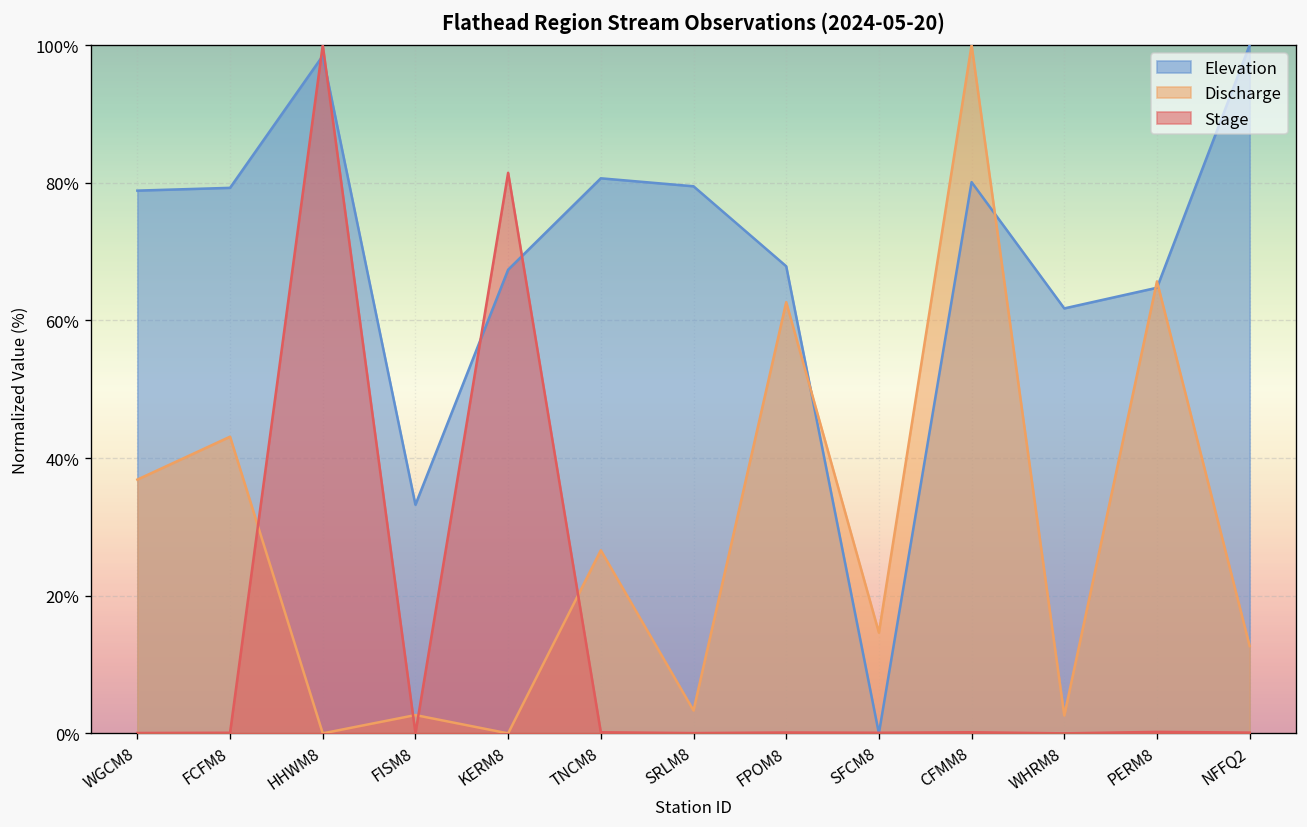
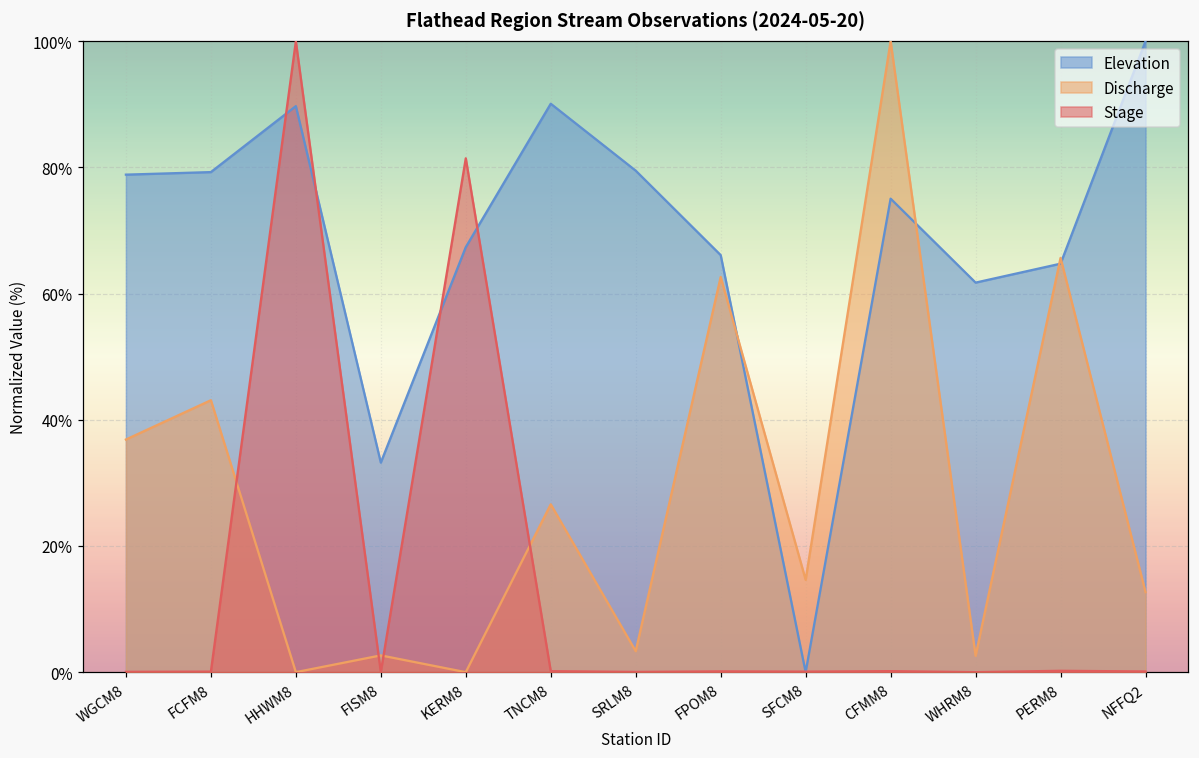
  {
    "Elevation": {
      "WGCM8": "79%",
      "FCFM8": "79%",
-     "HHWM8": "98%",
+     "HHWM8": "90%",
      "FISM8": "33%",
      "KERM8": "67%",
-     "TNCM8": "81%",
+     "TNCM8": "90%",
      "SRLM8": "79%",
-     "FPOM8": "68%",
-     "CFMM8": "80%",
+     "FPOM8": "66%",
+     "CFMM8": "75%",
      "WHRM8": "62%",
      "PERM8": "65%",
      "NFFQ2": "100%"
    }
  }
